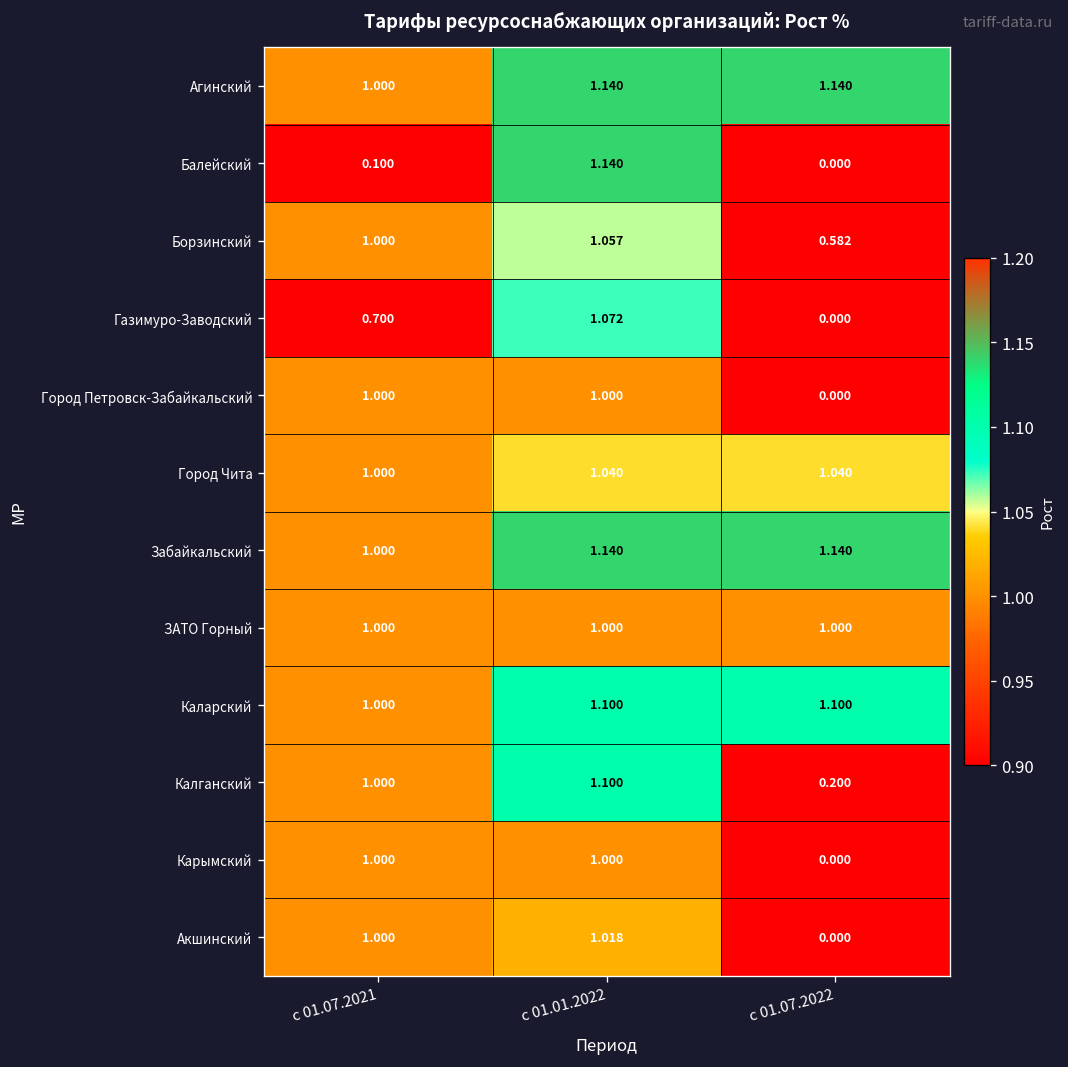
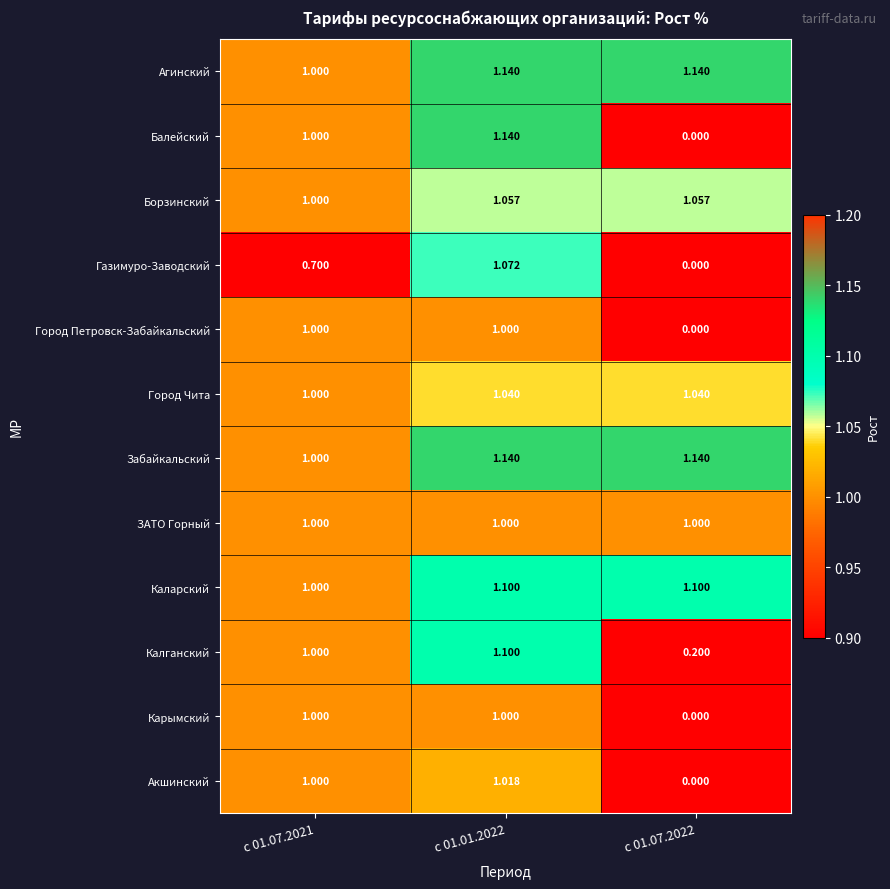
  {
    "Агинский": {
      "с 01.07.2021": 1.000,
      "с 01.01.2022": 1.140,
      "с 01.07.2022": 1.140
    },
    "Балейский": {
-     "с 01.07.2021": 0.100,
+     "с 01.07.2021": 1.000,
      "с 01.01.2022": 1.140,
      "с 01.07.2022": 0.000
    },
    "Борзинский": {
      "с 01.07.2021": 1.000,
      "с 01.01.2022": 1.057,
-     "с 01.07.2022": 0.582
+     "с 01.07.2022": 1.057
    },
    "Газимуро-Заводский": {
      "с 01.07.2021": 0.700,
      "с 01.01.2022": 1.072,
      "с 01.07.2022": 0.000
    },
    "Город Петровск-Забайкальский": {
      "с 01.07.2021": 1.000,
      "с 01.01.2022": 1.000,
      "с 01.07.2022": 0.000
    },
    "Город Чита": {
      "с 01.07.2021": 1.000,
      "с 01.01.2022": 1.040,
      "с 01.07.2022": 1.040
    },
    "Забайкальский": {
      "с 01.07.2021": 1.000,
      "с 01.01.2022": 1.140,
      "с 01.07.2022": 1.140
    },
    "ЗАТО Горный": {
      "с 01.07.2021": 1.000,
      "с 01.01.2022": 1.000,
      "с 01.07.2022": 1.000
    },
    "Каларский": {
      "с 01.07.2021": 1.000,
      "с 01.01.2022": 1.100,
      "с 01.07.2022": 1.100
    },
    "Калганский": {
      "с 01.07.2021": 1.000,
      "с 01.01.2022": 1.100,
      "с 01.07.2022": 0.200
    },
    "Карымский": {
      "с 01.07.2021": 1.000,
      "с 01.01.2022": 1.000,
      "с 01.07.2022": 0.000
    },
    "Акшинский": {
      "с 01.07.2021": 1.000,
      "с 01.01.2022": 1.018,
      "с 01.07.2022": 0.000
    }
  }
